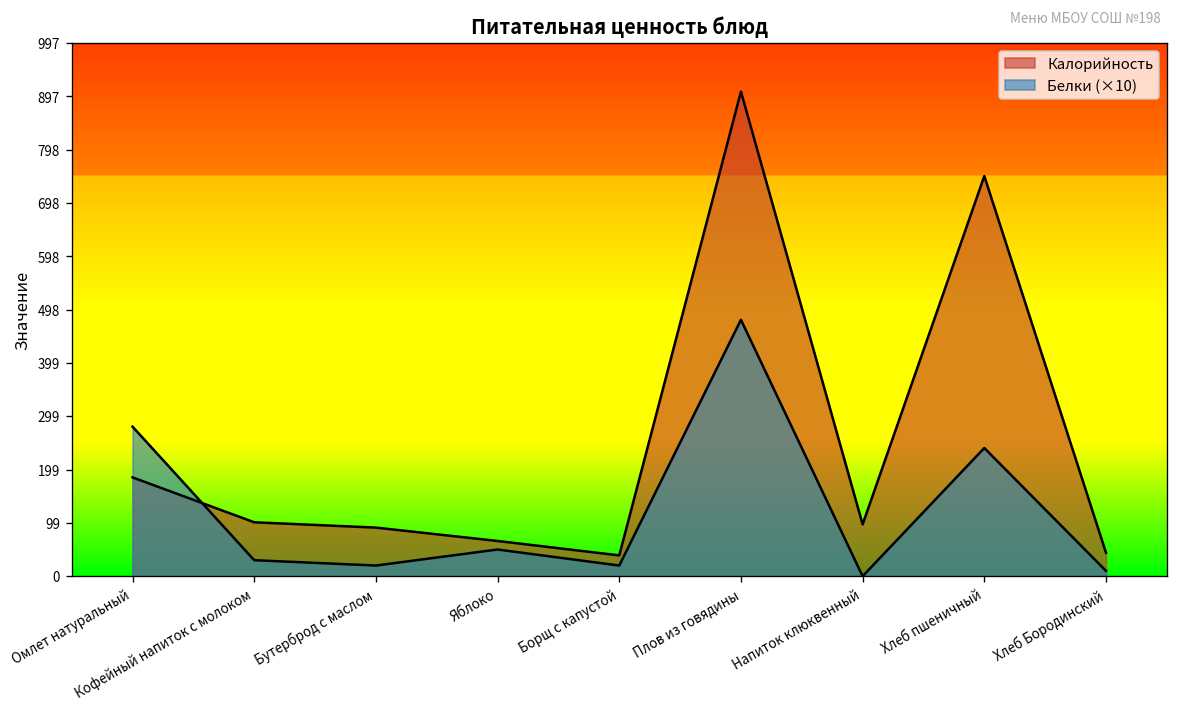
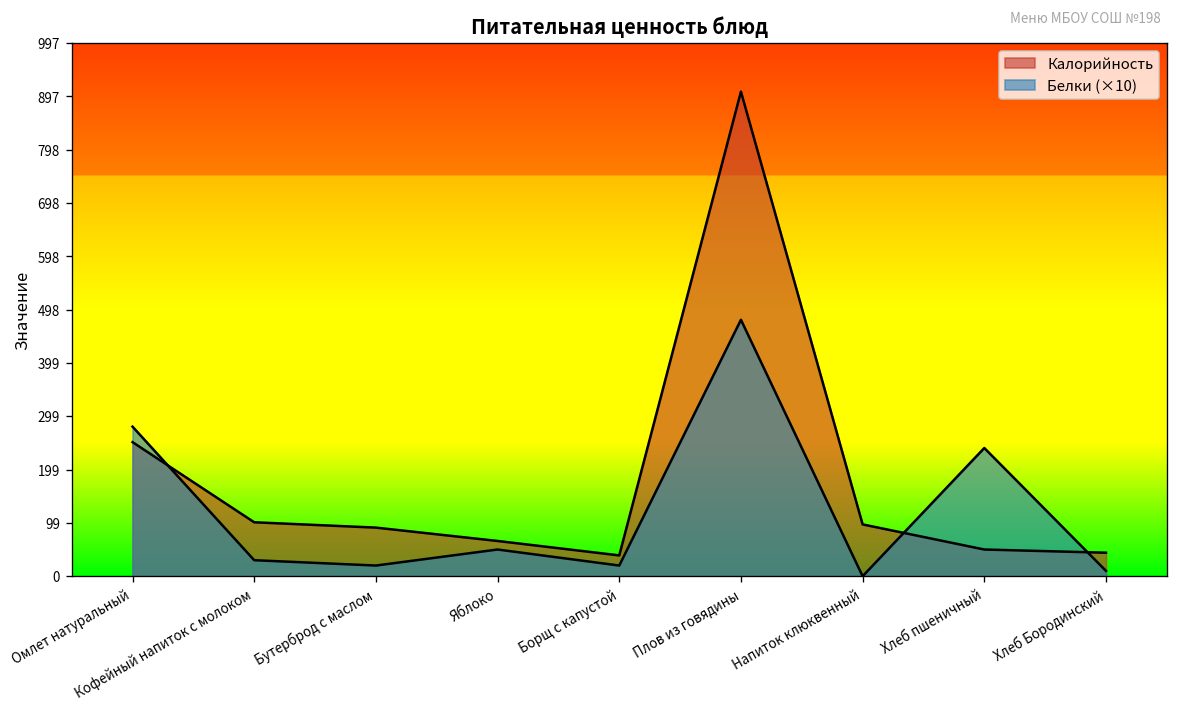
  {
    "Калорийность": {
-     "Омлет натуральный": 190,
+     "Омлет натуральный": 250,
      "Кофейный напиток с молоком": 100,
      "Бутерброд с маслом": 90,
      "Яблоко": 70,
      "Борщ с капустой": 40,
      "Плов из говядины": 910,
      "Напиток клюквенный": 100,
-     "Хлеб пшеничный": 750,
+     "Хлеб пшеничный": 50,
      "Хлеб Бородинский": 40
    },
    "Белки (×10)": {
      "Омлет натуральный": 280,
      "Кофейный напиток с молоком": 30,
      "Бутерброд с маслом": 20,
      "Яблоко": 50,
      "Борщ с капустой": 20,
      "Плов из говядины": 480,
      "Напиток клюквенный": 0,
      "Хлеб пшеничный": 240,
      "Хлеб Бородинский": 10
    }
  }
